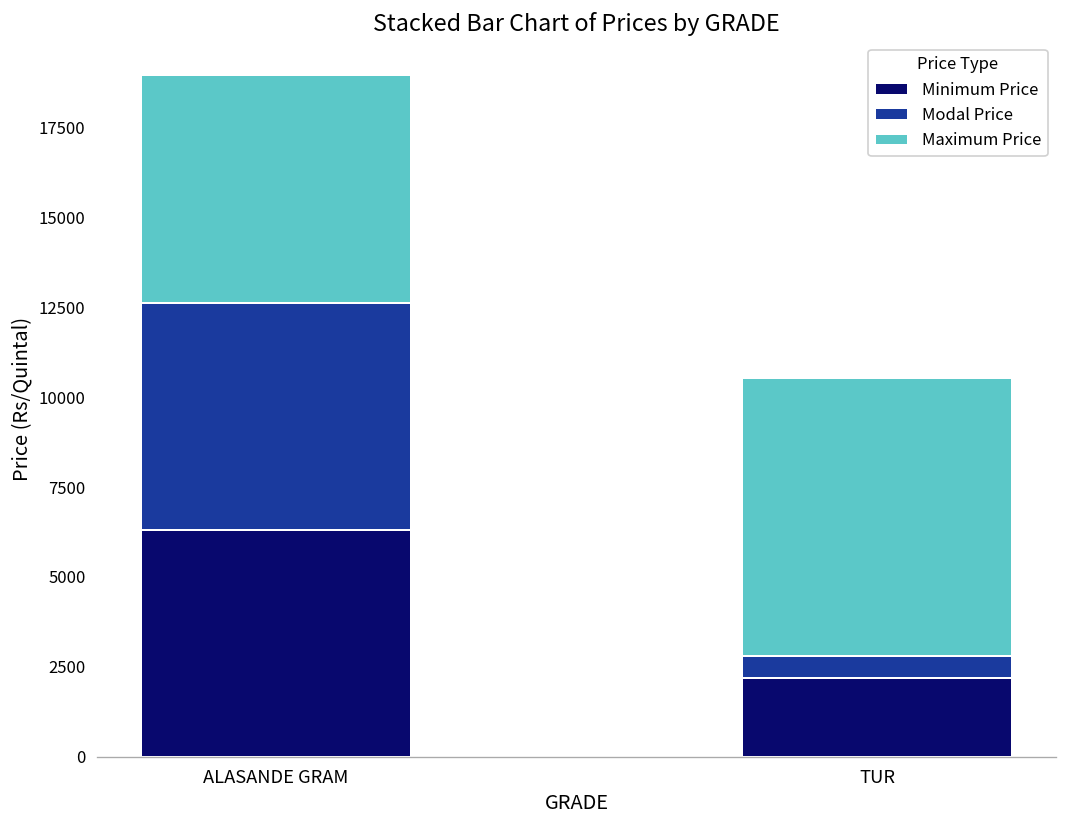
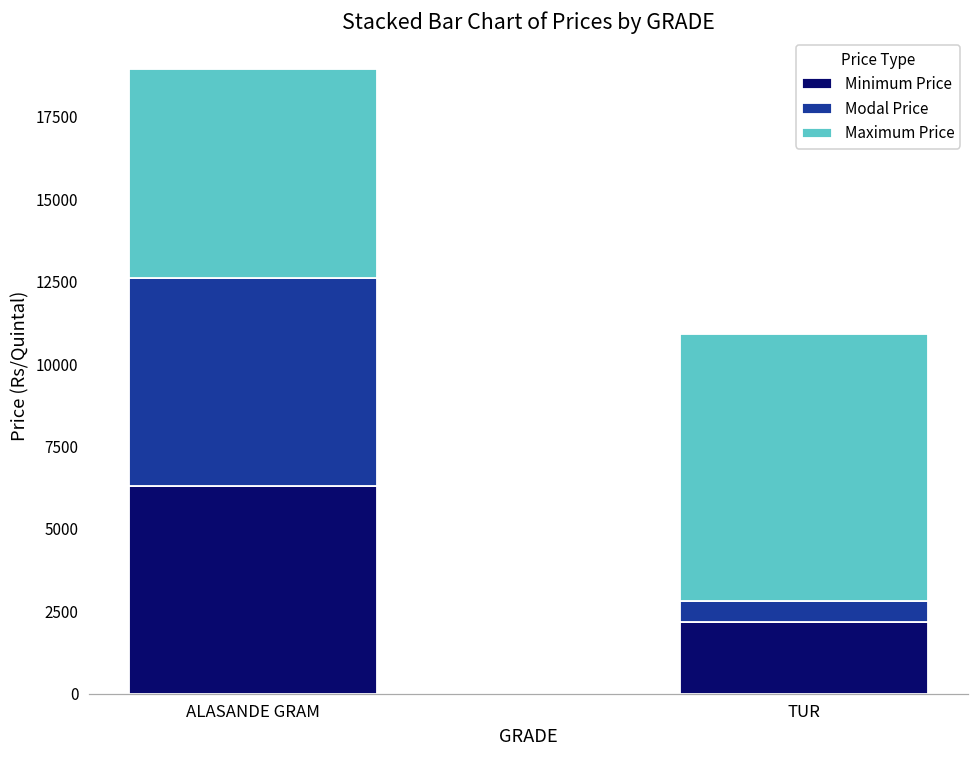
  {
    "Minimum Price": {
      "ALASANDE GRAM": 6300,
      "TUR": 2200
    },
    "Modal Price": {
      "ALASANDE GRAM": 6300,
      "TUR": 600
    },
    "Maximum Price": {
      "ALASANDE GRAM": 6300,
-     "TUR": 7700
+     "TUR": 8100
    }
  }
